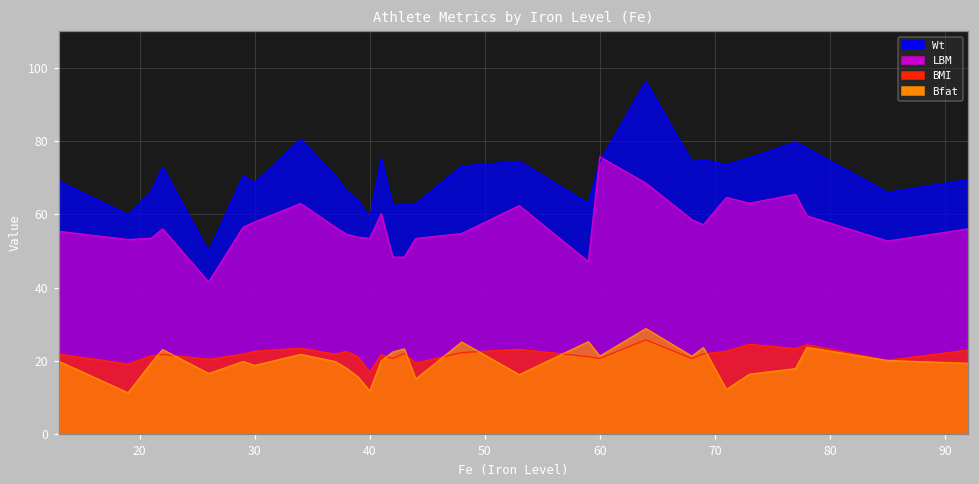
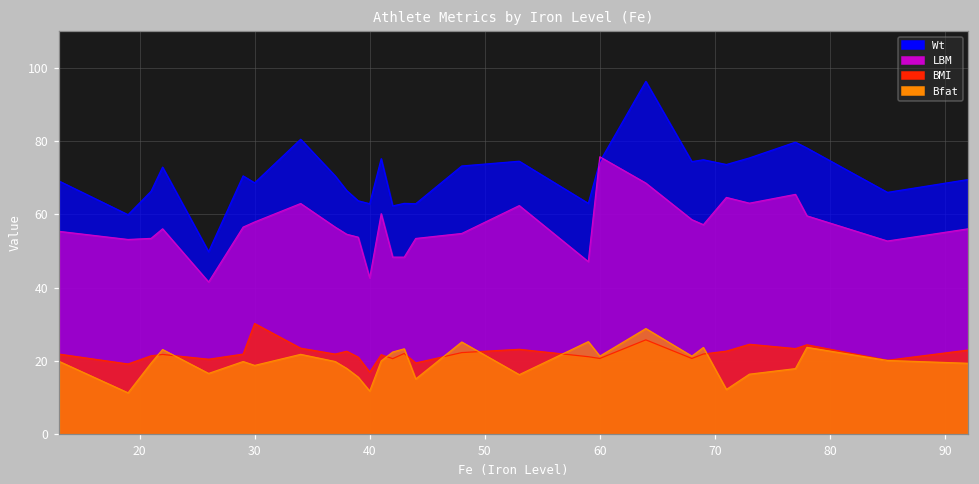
  {
    "Wt": {
      "30": 69,
-     "40": 59,
+     "40": 63,
      "60": 74
    },
    "LBM": {
      "30": 58,
-     "40": 53,
+     "40": 43,
      "60": 76
    },
    "BMI": {
-     "30": 23,
+     "30": 30,
      "40": 17
    },
    "Bfat": {
      "30": 19,
      "40": 12
    }
  }
